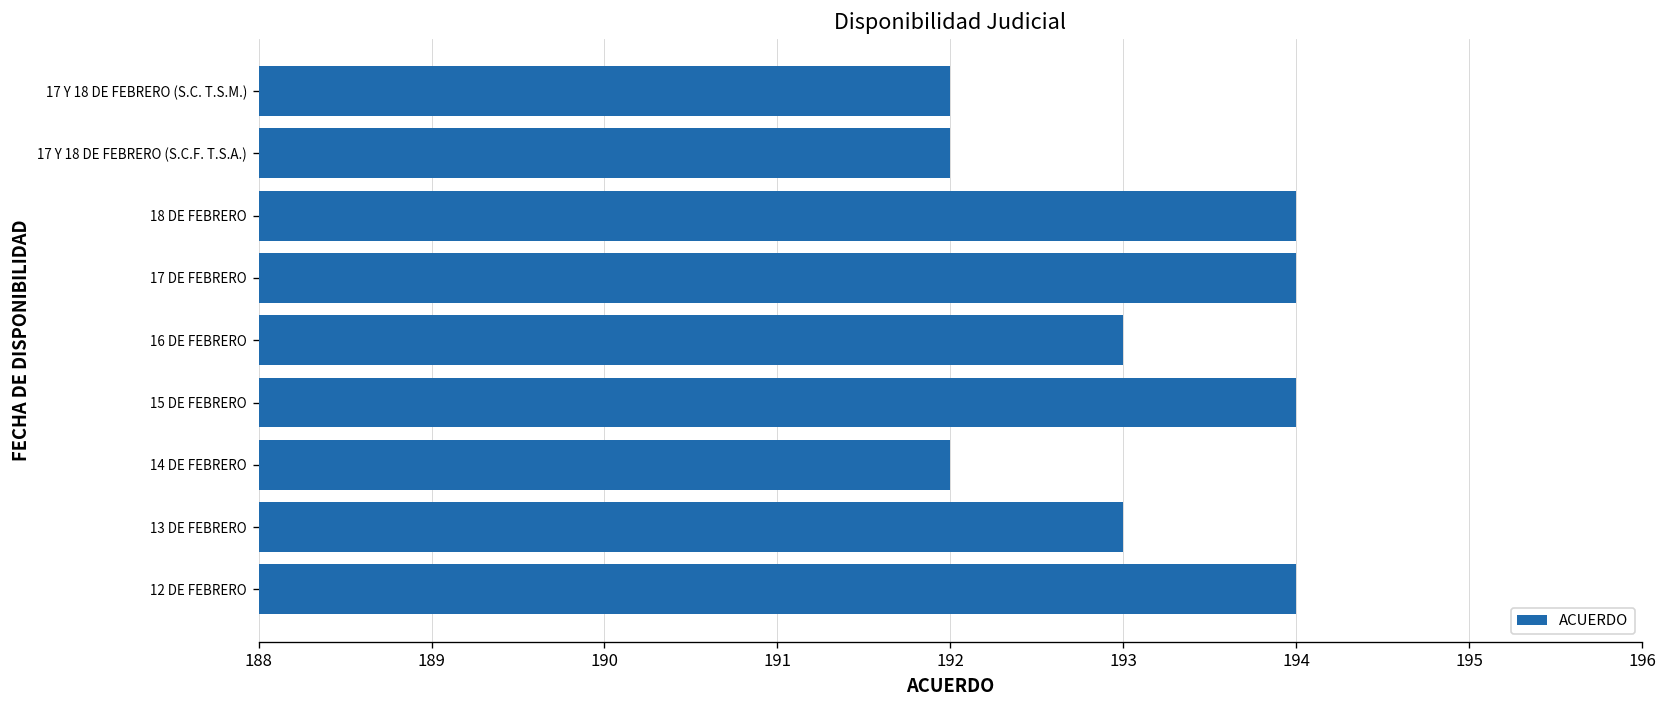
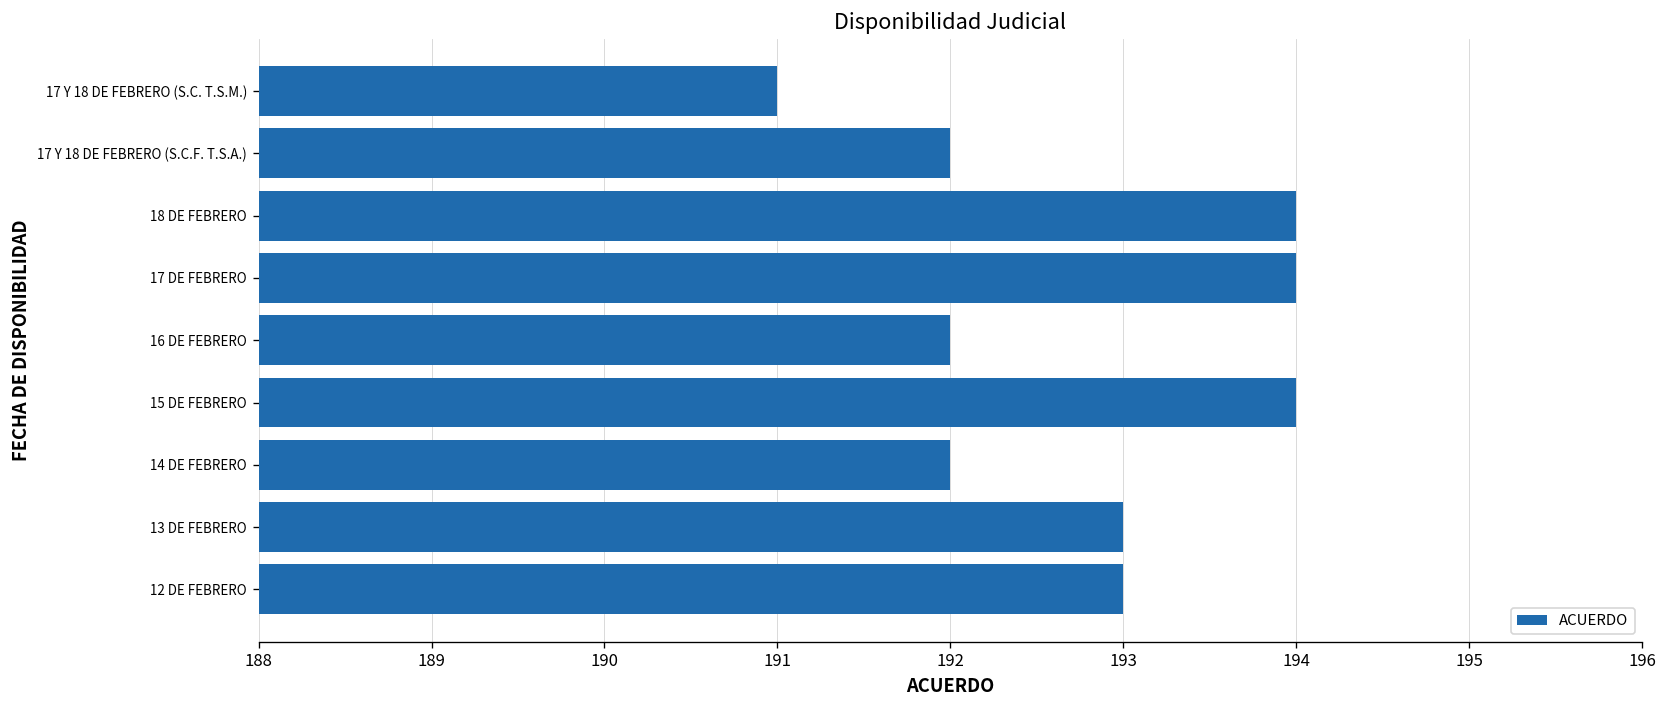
  {
-   "17 Y 18 DE FEBRERO (S.C. T.S.M.)": 192,
+   "17 Y 18 DE FEBRERO (S.C. T.S.M.)": 191,
    "17 Y 18 DE FEBRERO (S.C.F. T.S.A.)": 192,
    "18 DE FEBRERO": 194,
    "17 DE FEBRERO": 194,
-   "16 DE FEBRERO": 193,
+   "16 DE FEBRERO": 192,
    "15 DE FEBRERO": 194,
    "14 DE FEBRERO": 192,
    "13 DE FEBRERO": 193,
-   "12 DE FEBRERO": 194
+   "12 DE FEBRERO": 193
  }
